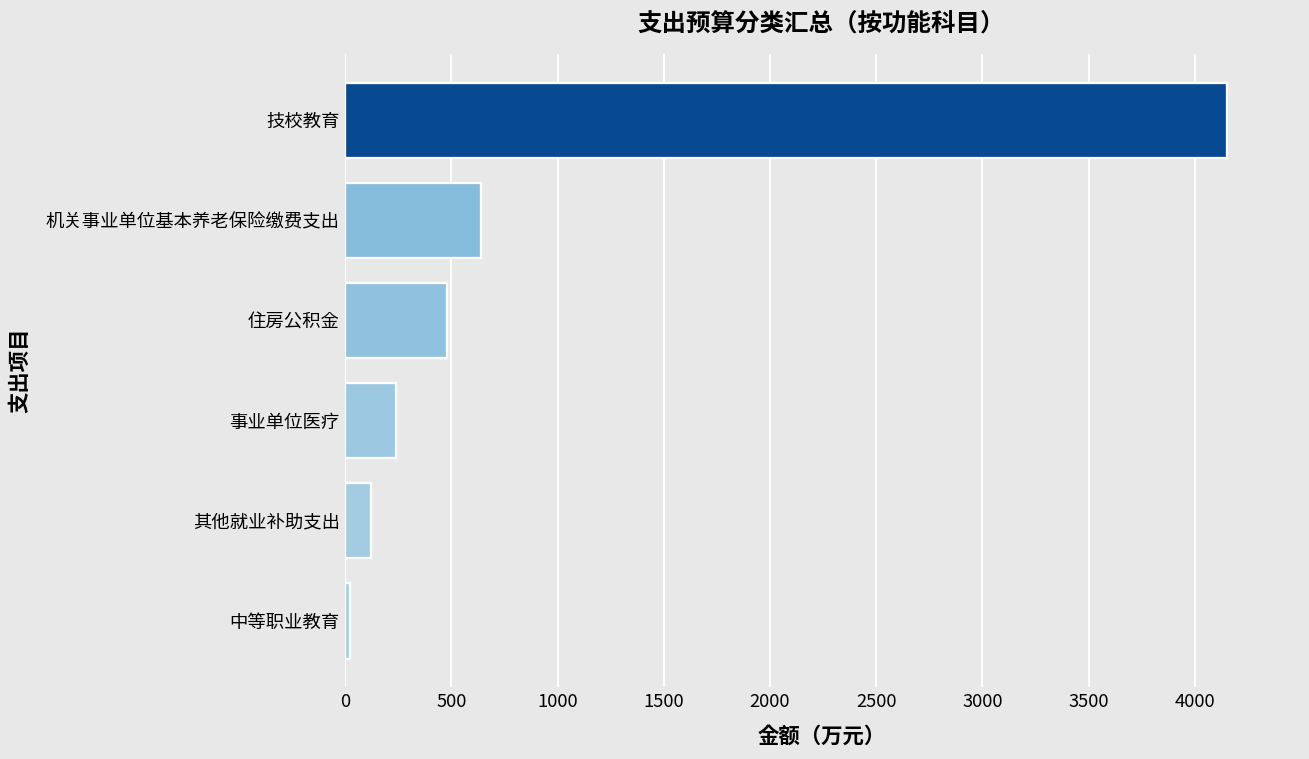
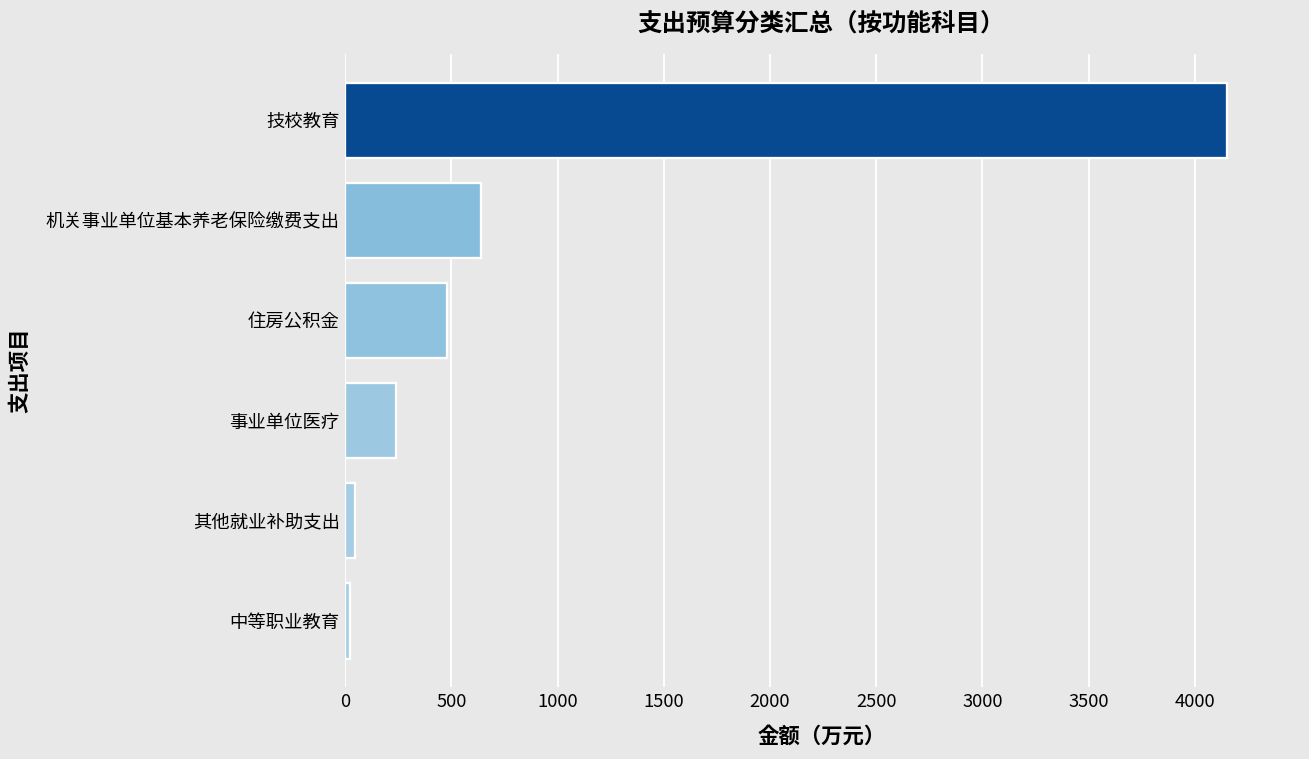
  {
    "技校教育": 4150,
    "机关事业单位基本养老保险缴费支出": 640,
    "住房公积金": 480,
    "事业单位医疗": 240,
-   "其他就业补助支出": 120,
+   "其他就业补助支出": 50,
    "中等职业教育": 20
  }
